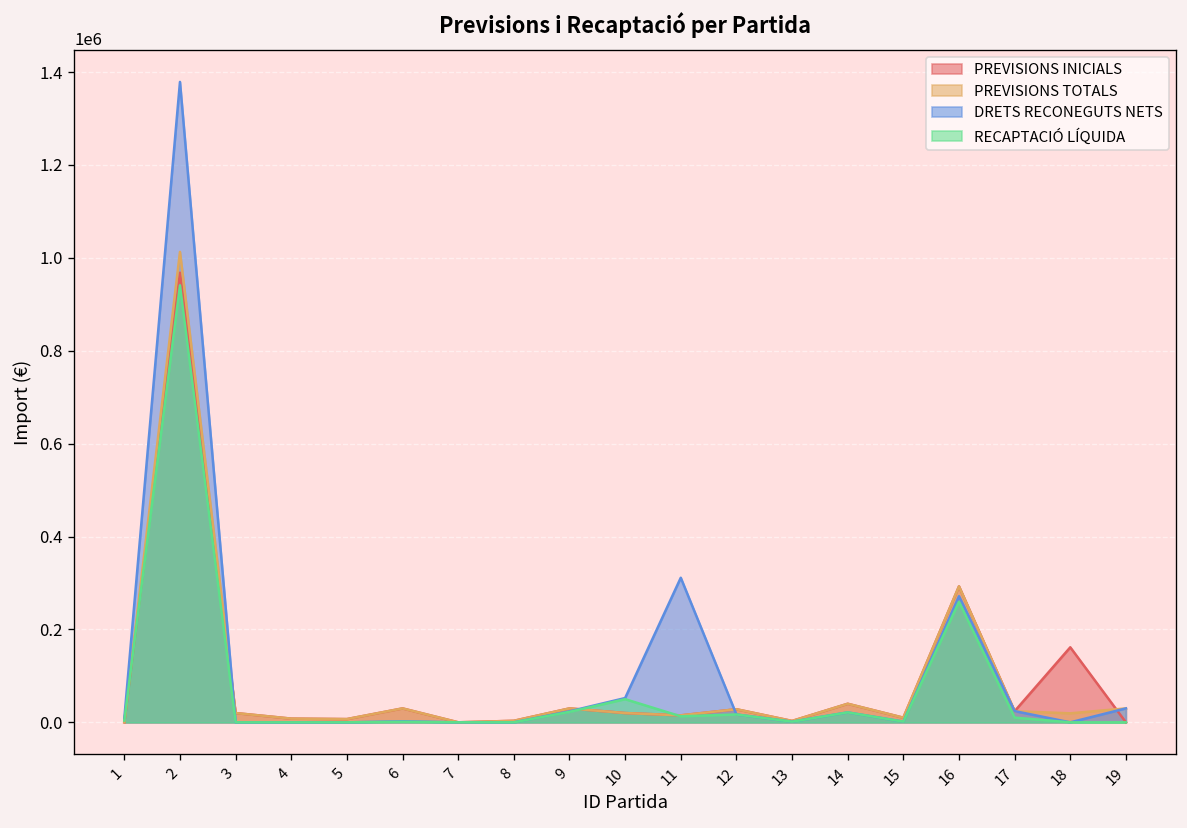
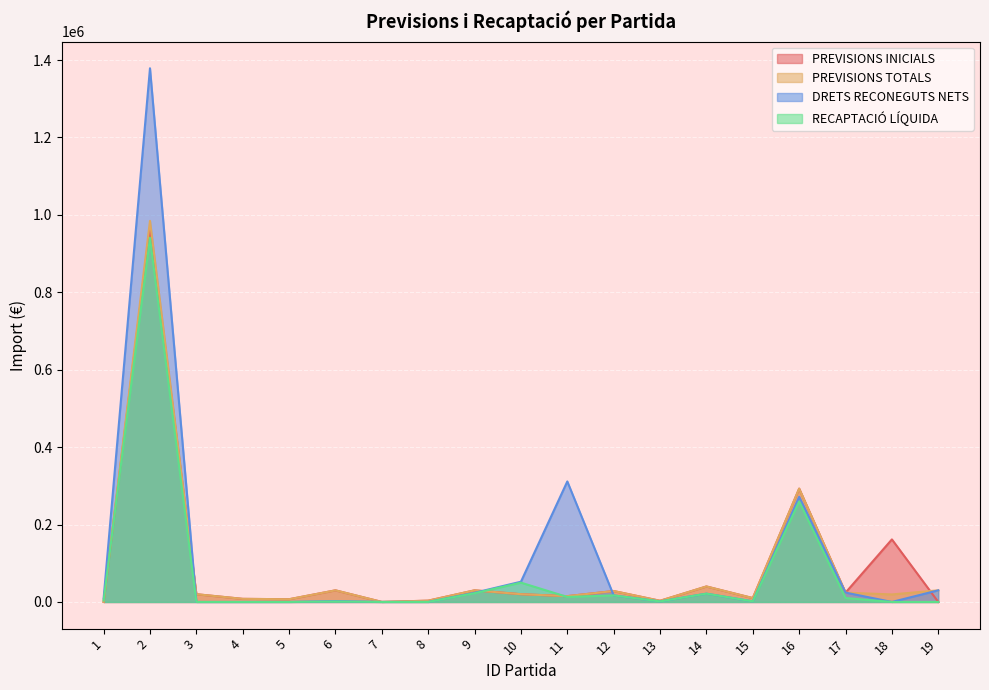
  {
    "PREVISIONS INICIALS": {
      "2": 970000,
      "18": 160000
    },
    "PREVISIONS TOTALS": {
-     "2": 1010000,
+     "2": 980000,
      "18": 20000
    },
    "DRETS RECONEGUTS NETS": {
      "2": 1380000,
      "11": 310000,
      "16": 270000
    },
    "RECAPTACIÓ LÍQUIDA": {
      "2": 940000,
      "16": 260000,
      "17": 10000
    }
  }
